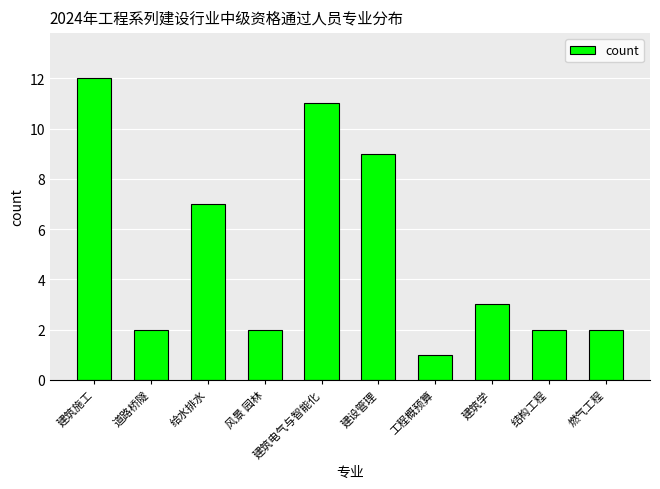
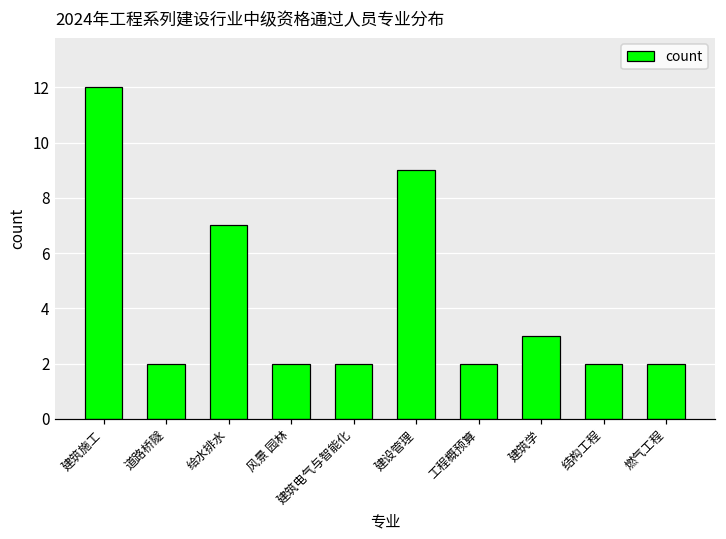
  {
    "建筑施工": 12,
    "道路桥隧": 2,
    "给水排水": 7,
    "风景 园林": 2,
-   "建筑电气与智能化": 11,
+   "建筑电气与智能化": 2,
    "建设管理": 9,
-   "工程概预算": 1,
+   "工程概预算": 2,
    "建筑学": 3,
    "结构工程": 2,
    "燃气工程": 2
  }
